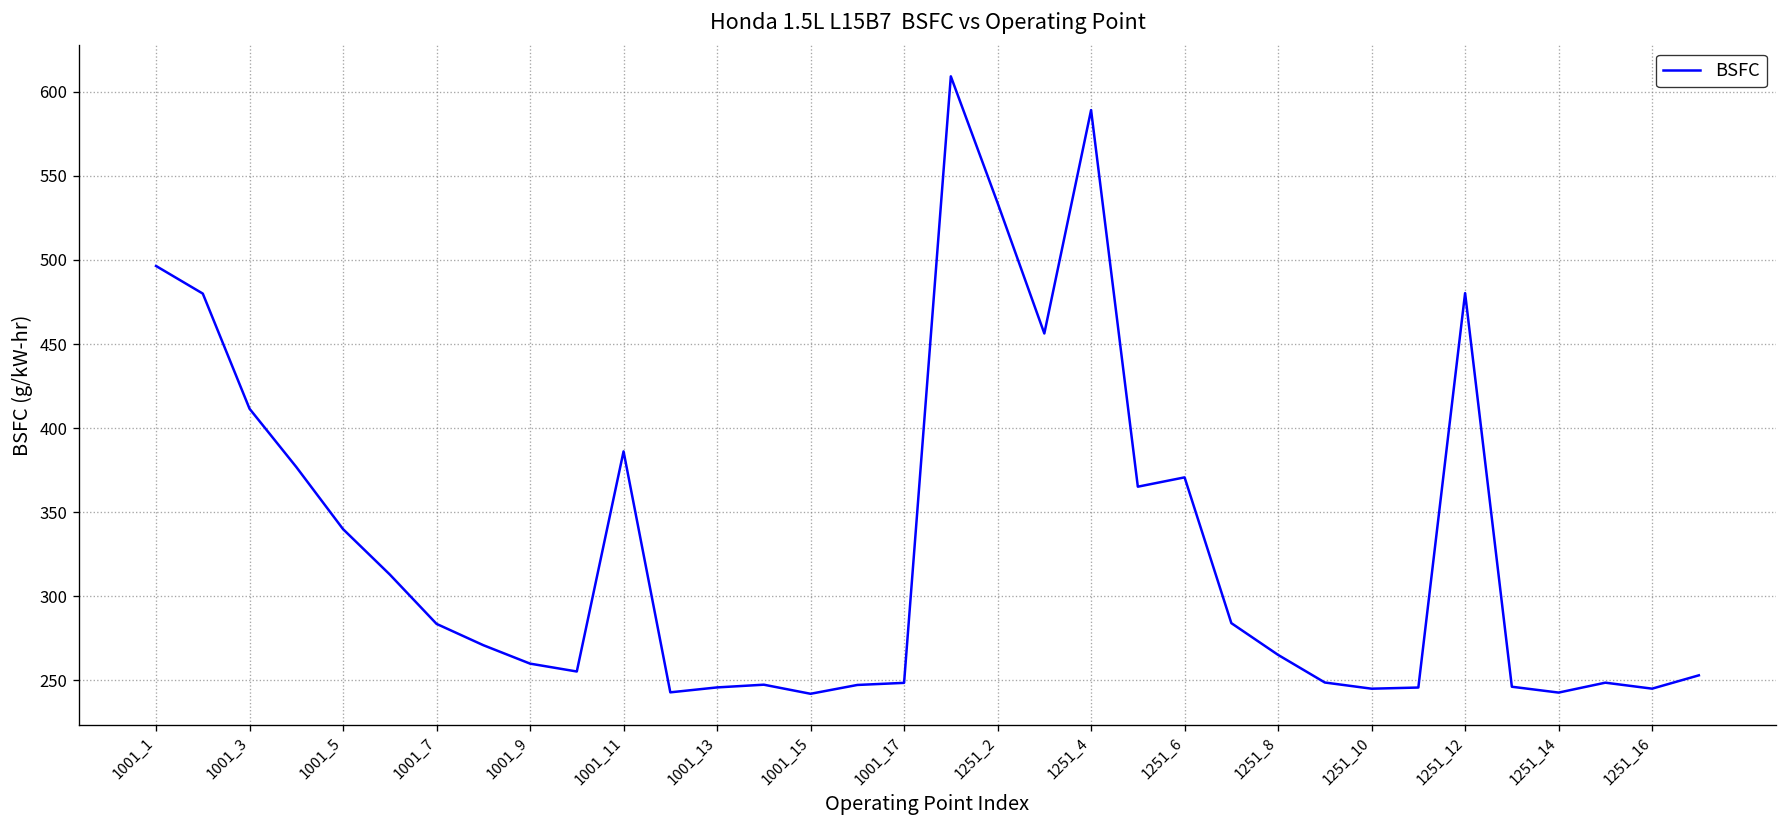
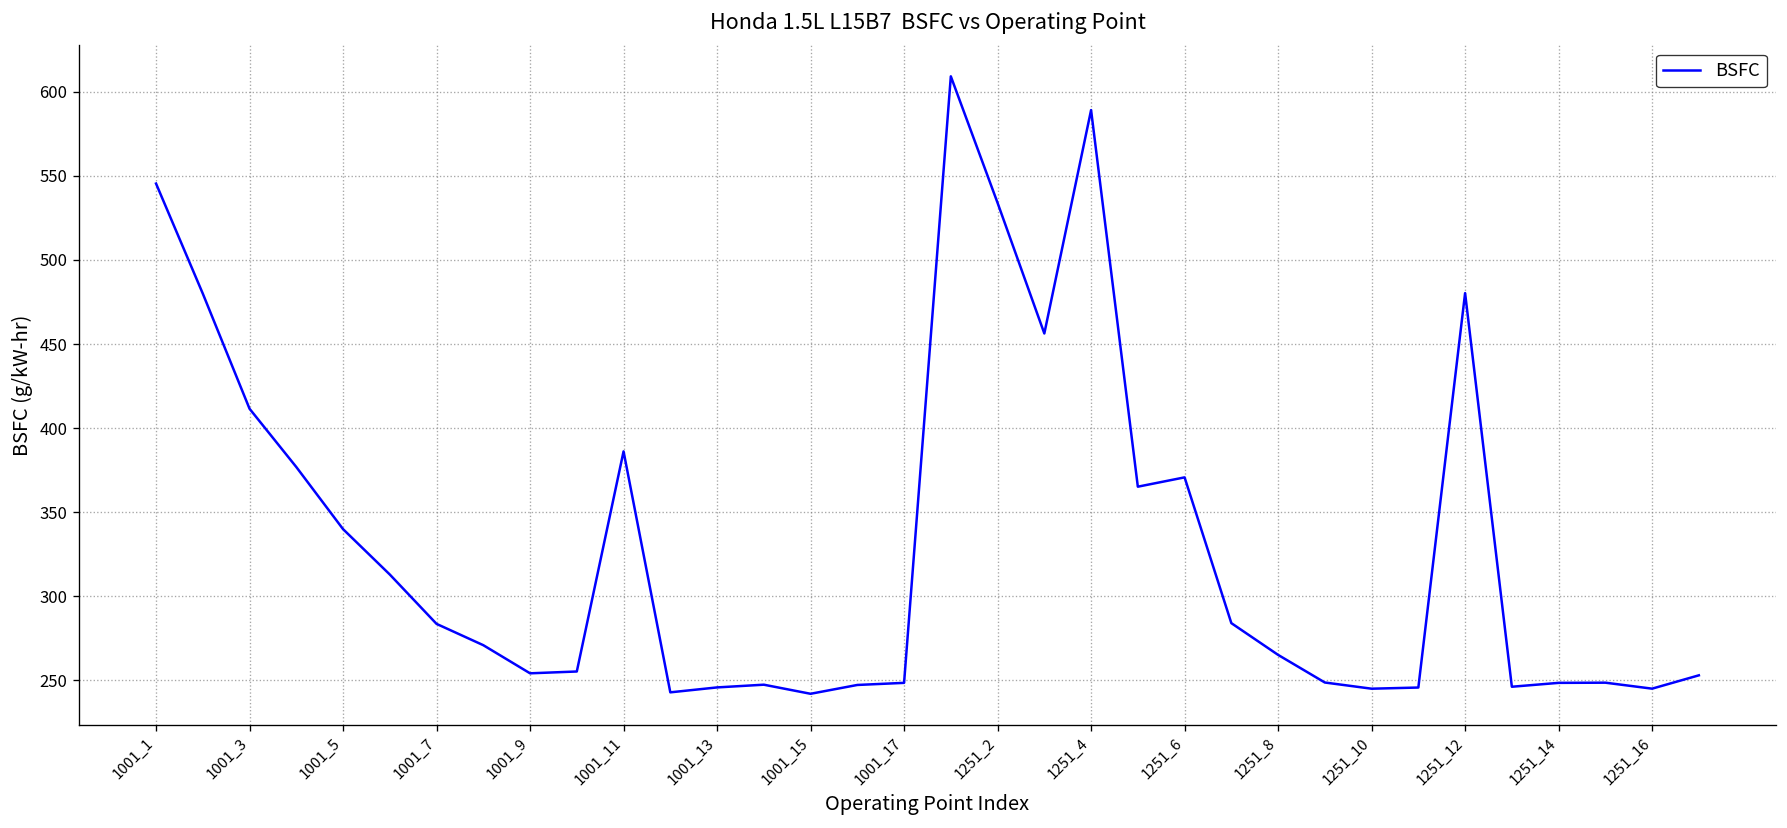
  {
-   "1001_1": 496,
+   "1001_1": 545,
    "1001_3": 412,
    "1001_5": 340,
    "1001_7": 284,
-   "1001_9": 260,
+   "1001_9": 254,
    "1001_11": 386,
    "1001_13": 246,
    "1001_15": 242,
    "1001_17": 249,
    "1251_2": 534,
    "1251_4": 589,
    "1251_6": 371,
    "1251_8": 265,
    "1251_10": 245,
    "1251_12": 480,
-   "1251_14": 243,
+   "1251_14": 249,
    "1251_16": 245
  }
